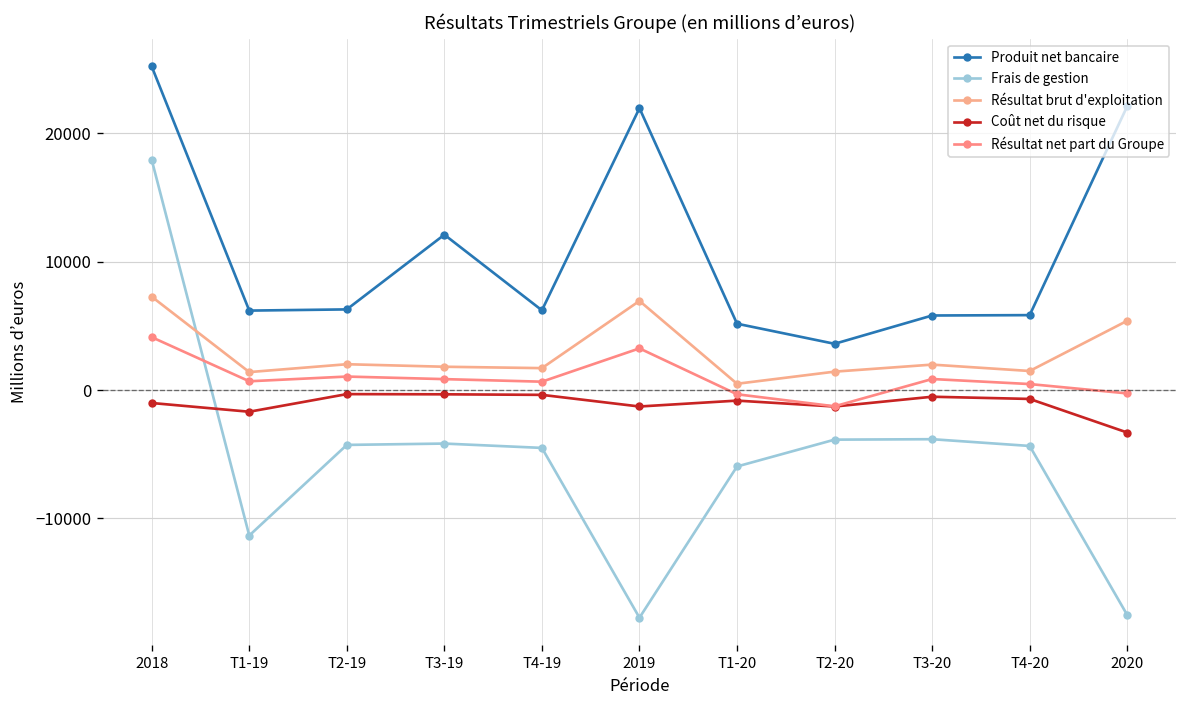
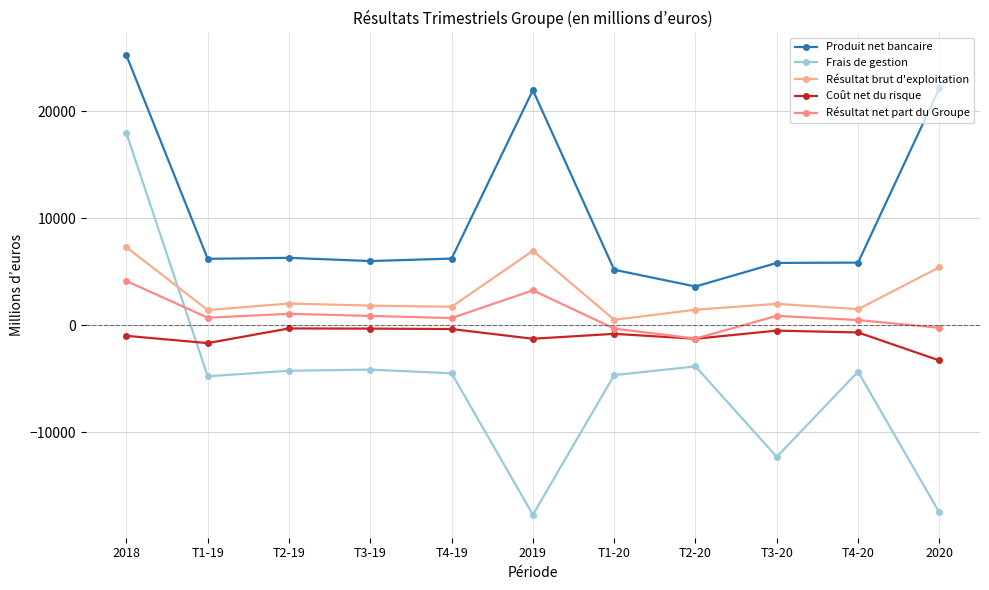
  {
    "Produit net bancaire": {
      "2018": 25200,
      "T1-19": 6200,
      "T2-19": 6300,
-     "T3-19": 12100,
+     "T3-19": 6000,
      "T4-19": 6200,
      "2019": 22000,
      "T1-20": 5200,
      "T2-20": 3600,
      "T3-20": 5800,
      "T4-20": 5800
    },
    "Frais de gestion": {
      "2018": 17900,
-     "T1-19": -11300,
+     "T1-19": -4800,
      "T2-19": -4300,
      "T3-19": -4200,
      "T4-19": -4500,
      "2019": -17700,
-     "T1-20": -6000,
+     "T1-20": -4700,
      "T2-20": -3900,
-     "T3-20": -3800,
+     "T3-20": -12300,
      "T4-20": -4400,
      "2020": -17500
    },
    "Coût net du risque": {
      "2018": -1000,
      "T1-19": -1700,
      "T2-19": -300,
      "T3-19": -300,
      "T4-19": -400,
      "2019": -1300,
      "T1-20": -800,
      "T3-20": -500,
      "T4-20": -700,
      "2020": -3300
    }
  }
